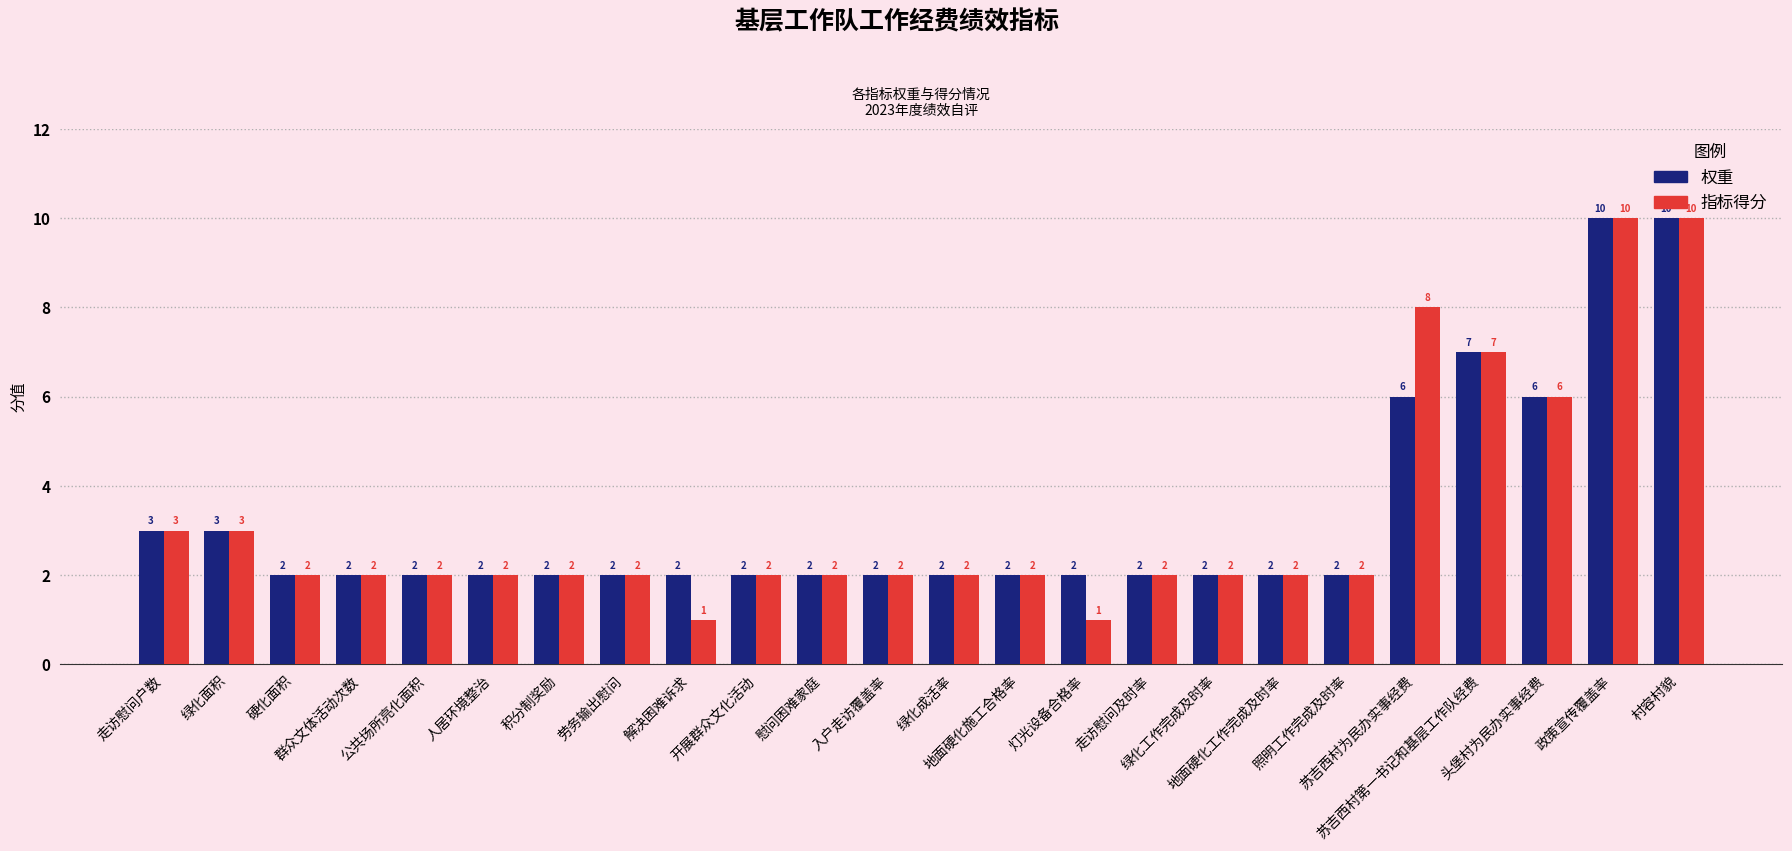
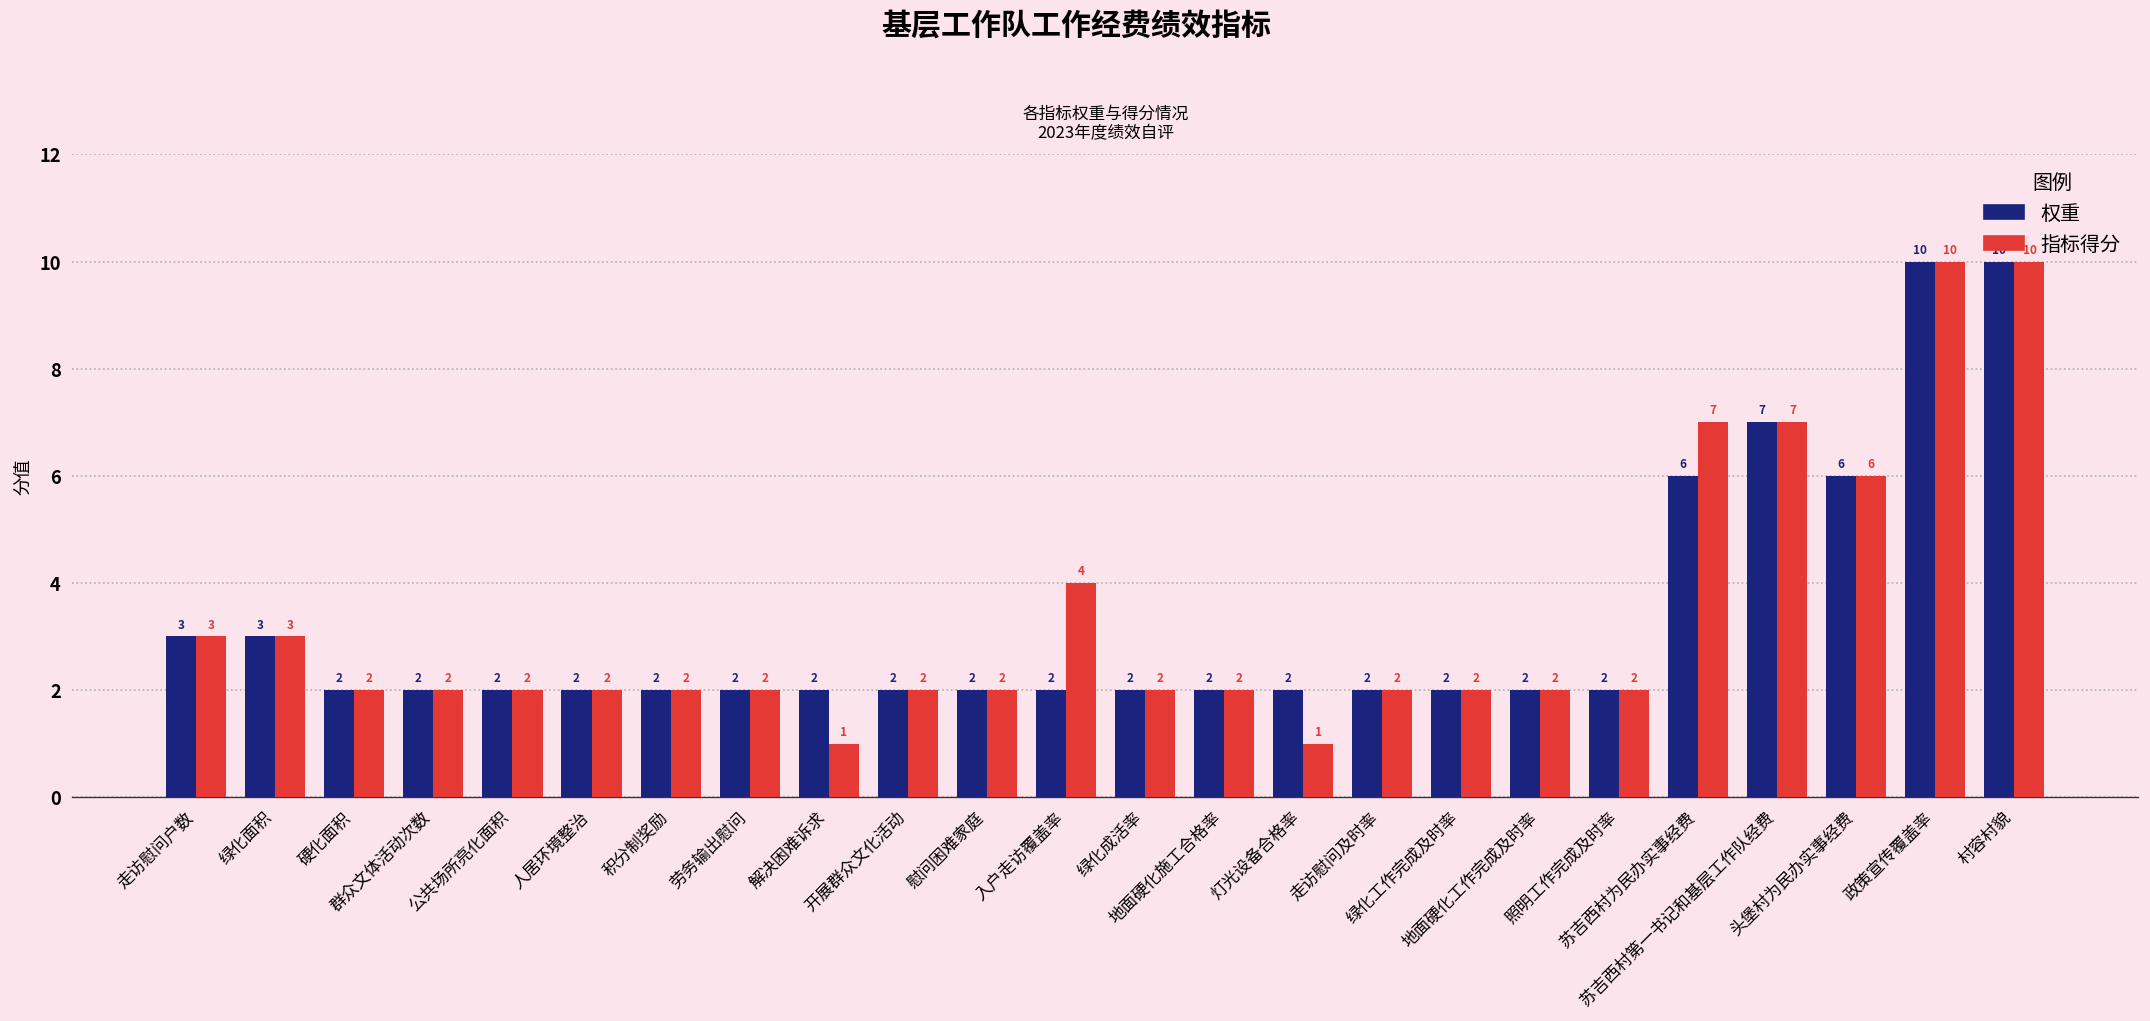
  {
    "权重": {
      "走访慰问户数": 3,
      "绿化面积": 3,
      "硬化面积": 2,
      "群众文体活动次数": 2,
      "公共场所亮化面积": 2,
      "人居环境整治": 2,
      "积分制奖励": 2,
      "劳务输出慰问": 2,
      "解决困难诉求": 2,
      "开展群众文化活动": 2,
      "慰问困难家庭": 2,
      "入户走访覆盖率": 2,
      "绿化成活率": 2,
      "地面硬化施工合格率": 2,
      "灯光设备合格率": 2,
      "走访慰问及时率": 2,
      "绿化工作完成及时率": 2,
      "地面硬化工作完成及时率": 2,
      "照明工作完成及时率": 2,
      "苏吉西村为民办实事经费": 6,
      "苏吉西村第一书记和基层工作队经费": 7,
      "头堡村为民办实事经费": 6,
      "政策宣传覆盖率": 10,
      "村容村貌": 10
    },
    "指标得分": {
      "走访慰问户数": 3,
      "绿化面积": 3,
      "硬化面积": 2,
      "群众文体活动次数": 2,
      "公共场所亮化面积": 2,
      "人居环境整治": 2,
      "积分制奖励": 2,
      "劳务输出慰问": 2,
      "解决困难诉求": 1,
      "开展群众文化活动": 2,
      "慰问困难家庭": 2,
-     "入户走访覆盖率": 2,
+     "入户走访覆盖率": 4,
      "绿化成活率": 2,
      "地面硬化施工合格率": 2,
      "灯光设备合格率": 1,
      "走访慰问及时率": 2,
      "绿化工作完成及时率": 2,
      "地面硬化工作完成及时率": 2,
      "照明工作完成及时率": 2,
-     "苏吉西村为民办实事经费": 8,
+     "苏吉西村为民办实事经费": 7,
      "苏吉西村第一书记和基层工作队经费": 7,
      "头堡村为民办实事经费": 6,
      "政策宣传覆盖率": 10,
      "村容村貌": 10
    }
  }
